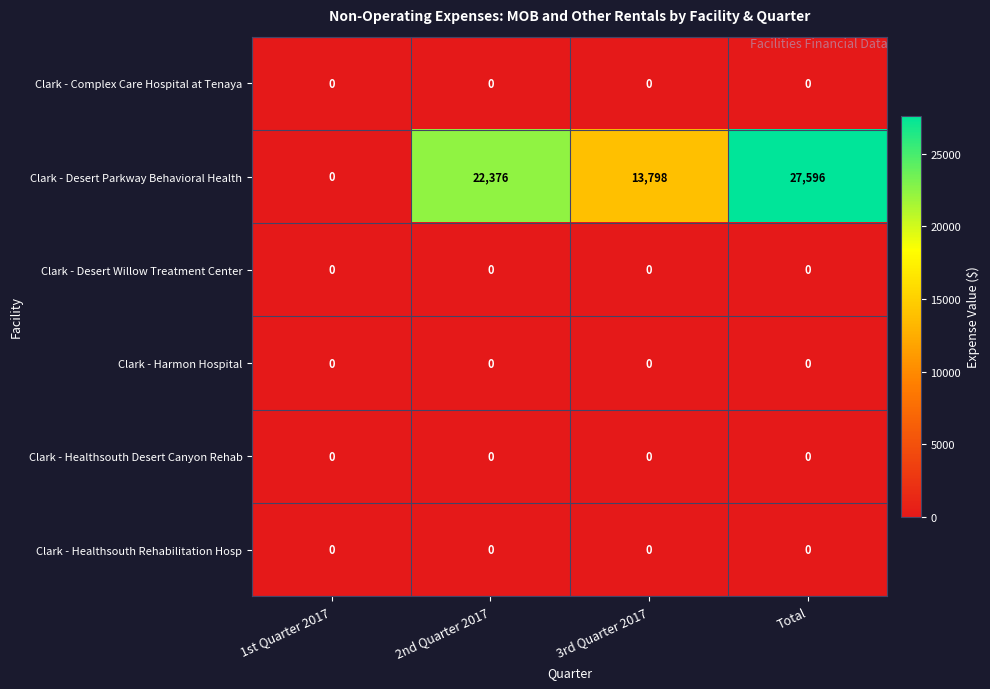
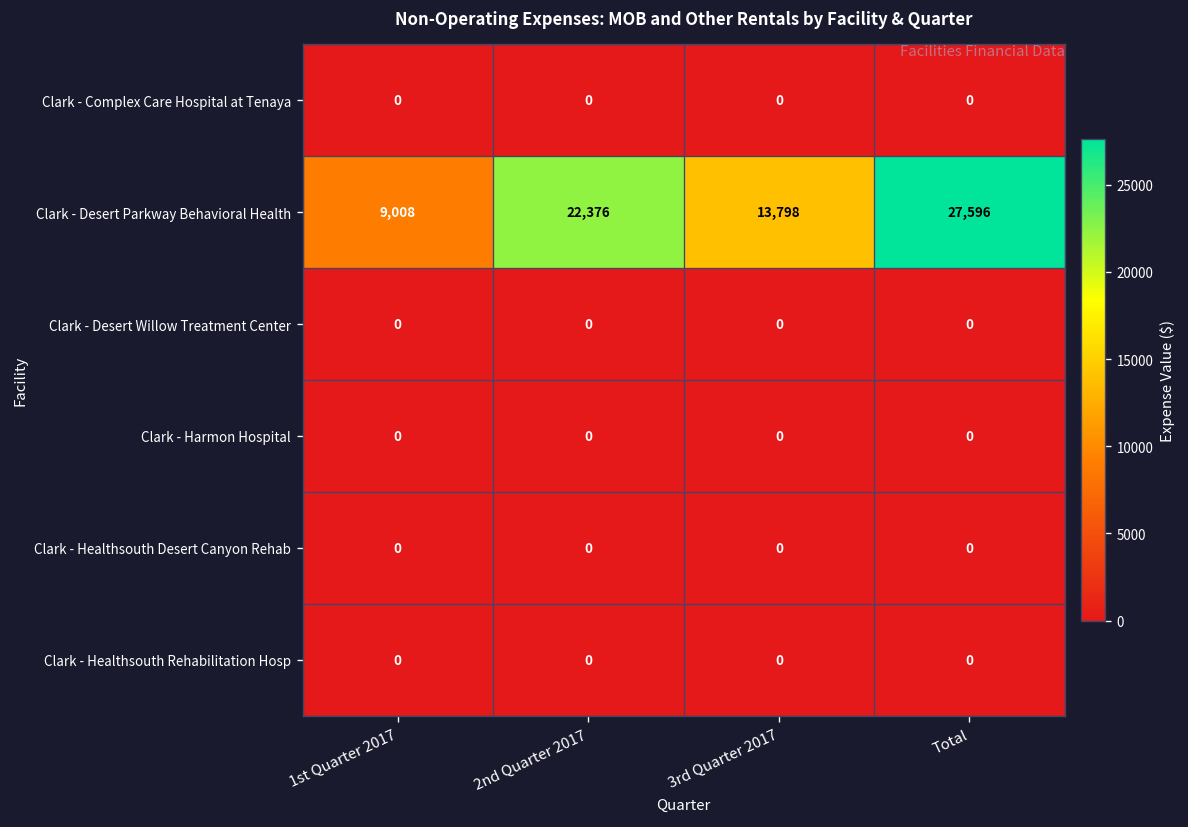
  {
    "Clark - Complex Care Hospital at Tenaya": {
      "1st Quarter 2017": "0",
      "2nd Quarter 2017": "0",
      "3rd Quarter 2017": "0"
    },
    "Clark - Desert Parkway Behavioral Health": {
-     "1st Quarter 2017": "0",
+     "1st Quarter 2017": "9,008",
      "2nd Quarter 2017": "22,376",
      "3rd Quarter 2017": "13,798",
      "Total": "27,596"
    },
    "Clark - Desert Willow Treatment Center": {
      "1st Quarter 2017": "0",
      "2nd Quarter 2017": "0",
      "3rd Quarter 2017": "0",
      "Total": "0"
    },
    "Clark - Harmon Hospital": {
      "1st Quarter 2017": "0",
      "2nd Quarter 2017": "0",
      "3rd Quarter 2017": "0",
      "Total": "0"
    },
    "Clark - Healthsouth Desert Canyon Rehab": {
      "1st Quarter 2017": "0",
      "2nd Quarter 2017": "0",
      "3rd Quarter 2017": "0",
      "Total": "0"
    },
    "Clark - Healthsouth Rehabilitation Hosp": {
      "1st Quarter 2017": "0",
      "2nd Quarter 2017": "0",
      "3rd Quarter 2017": "0",
      "Total": "0"
    }
  }
